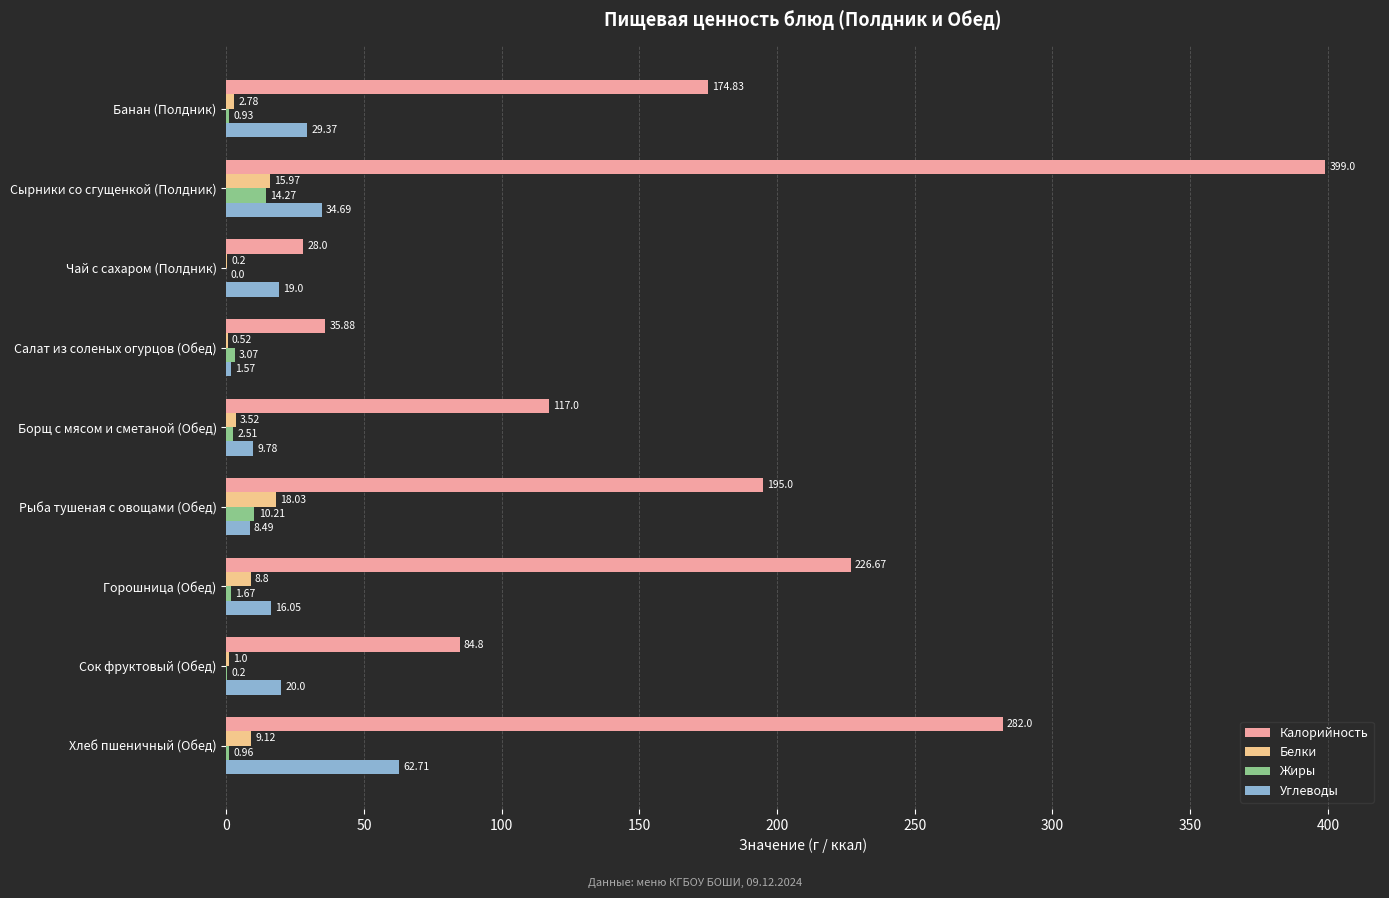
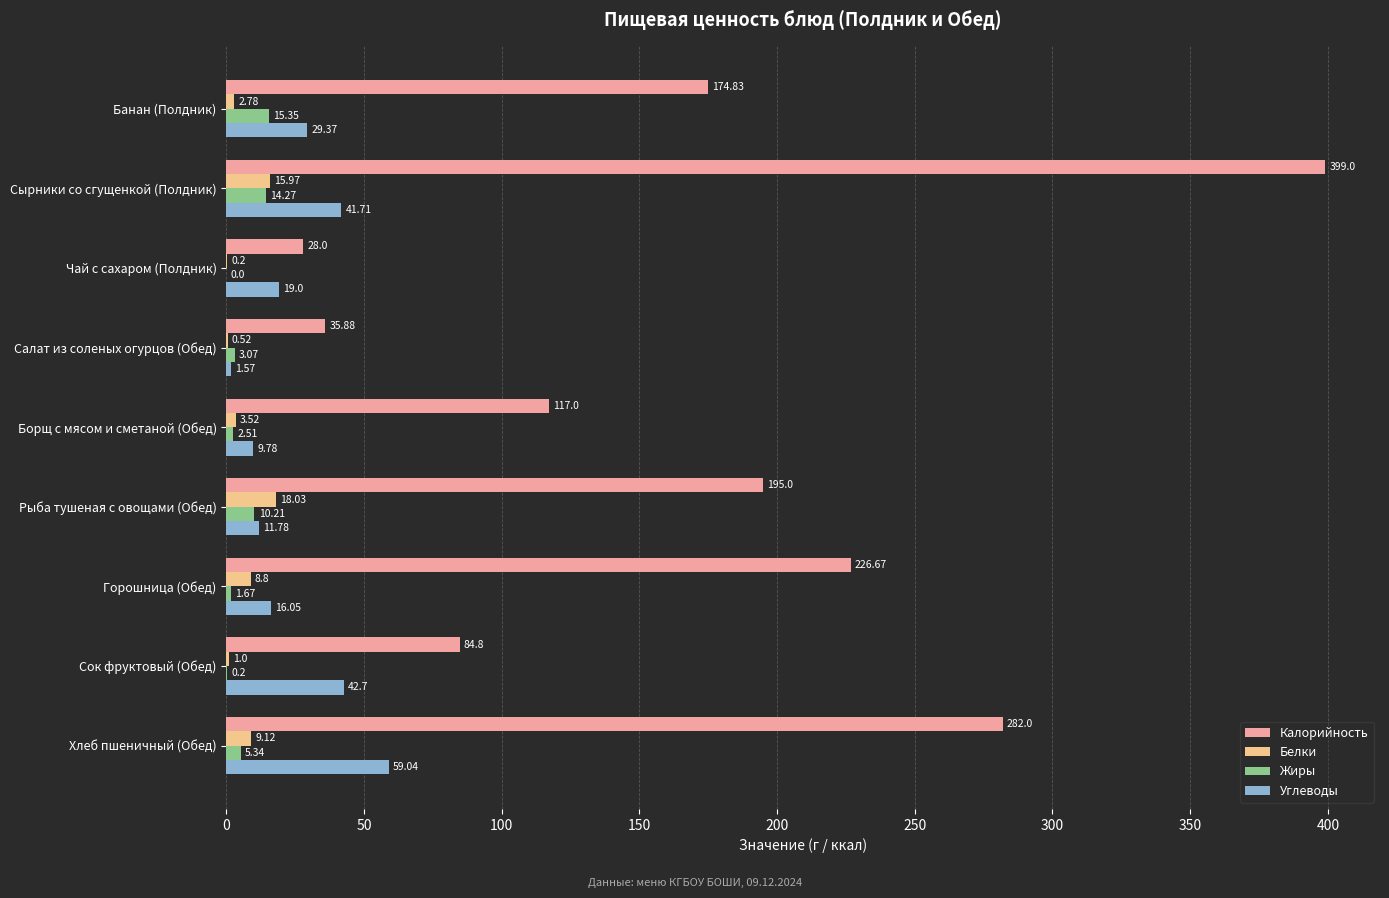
  {
    "Жиры": {
-     "Банан (Полдник)": 0.93,
+     "Банан (Полдник)": 15.35,
      "Сырники со сгущенкой (Полдник)": 14.27,
      "Чай с сахаром (Полдник)": 0.0,
      "Салат из соленых огурцов (Обед)": 3.07,
      "Борщ с мясом и сметаной (Обед)": 2.51,
      "Рыба тушеная с овощами (Обед)": 10.21,
      "Горошница (Обед)": 1.67,
      "Сок фруктовый (Обед)": 0.2,
-     "Хлеб пшеничный (Обед)": 0.96
+     "Хлеб пшеничный (Обед)": 5.34
    },
    "Углеводы": {
      "Банан (Полдник)": 29.37,
-     "Сырники со сгущенкой (Полдник)": 34.69,
+     "Сырники со сгущенкой (Полдник)": 41.71,
      "Чай с сахаром (Полдник)": 19.0,
      "Салат из соленых огурцов (Обед)": 1.57,
      "Борщ с мясом и сметаной (Обед)": 9.78,
-     "Рыба тушеная с овощами (Обед)": 8.49,
+     "Рыба тушеная с овощами (Обед)": 11.78,
      "Горошница (Обед)": 16.05,
-     "Сок фруктовый (Обед)": 20.0,
-     "Хлеб пшеничный (Обед)": 62.71
+     "Сок фруктовый (Обед)": 42.7,
+     "Хлеб пшеничный (Обед)": 59.04
    }
  }
